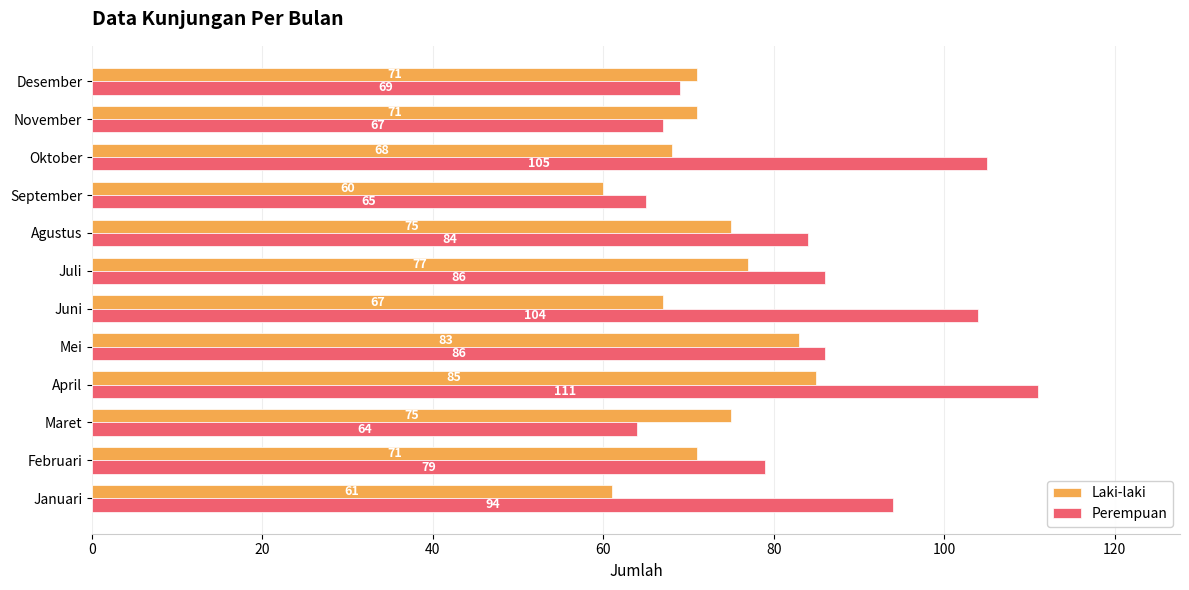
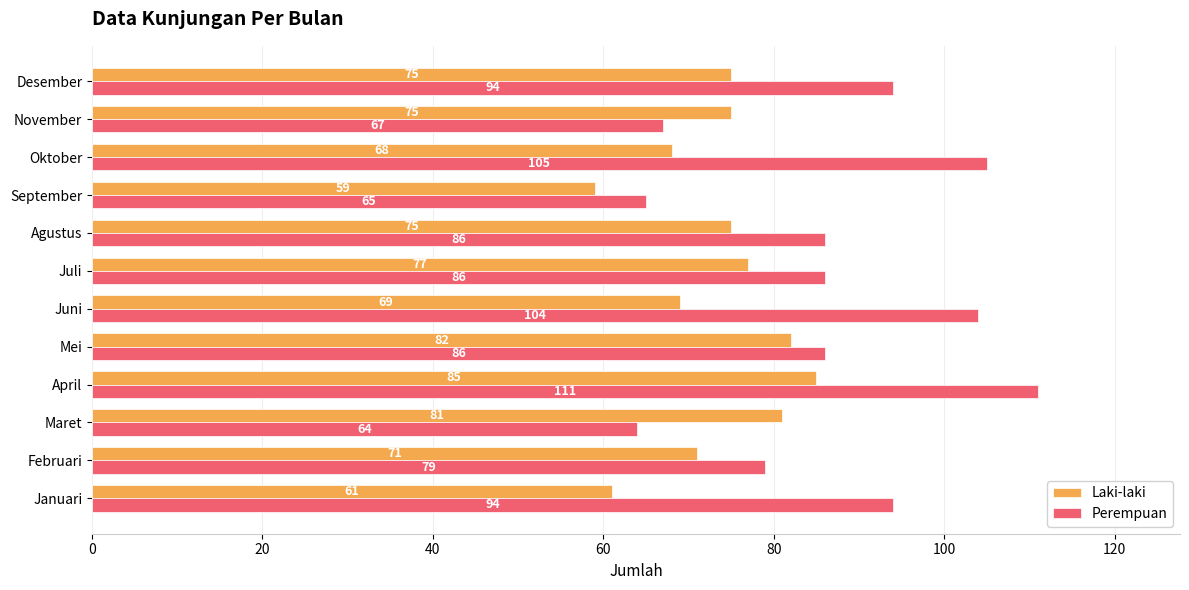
  {
    "Laki-laki": {
-     "Desember": 71,
-     "November": 71,
+     "Desember": 75,
+     "November": 75,
      "Oktober": 68,
-     "September": 60,
+     "September": 59,
      "Agustus": 75,
      "Juli": 77,
-     "Juni": 67,
-     "Mei": 83,
+     "Juni": 69,
+     "Mei": 82,
      "April": 85,
-     "Maret": 75,
+     "Maret": 81,
      "Februari": 71,
      "Januari": 61
    },
    "Perempuan": {
-     "Desember": 69,
+     "Desember": 94,
      "November": 67,
      "Oktober": 105,
      "September": 65,
-     "Agustus": 84,
+     "Agustus": 86,
      "Juli": 86,
      "Juni": 104,
      "Mei": 86,
      "April": 111,
      "Maret": 64,
      "Februari": 79,
      "Januari": 94
    }
  }
